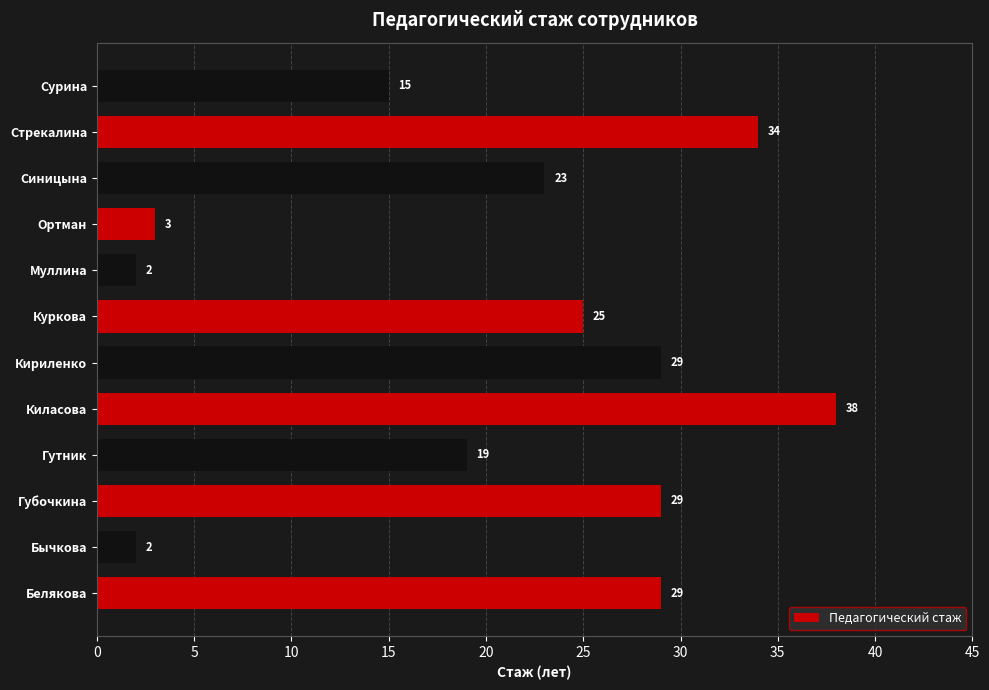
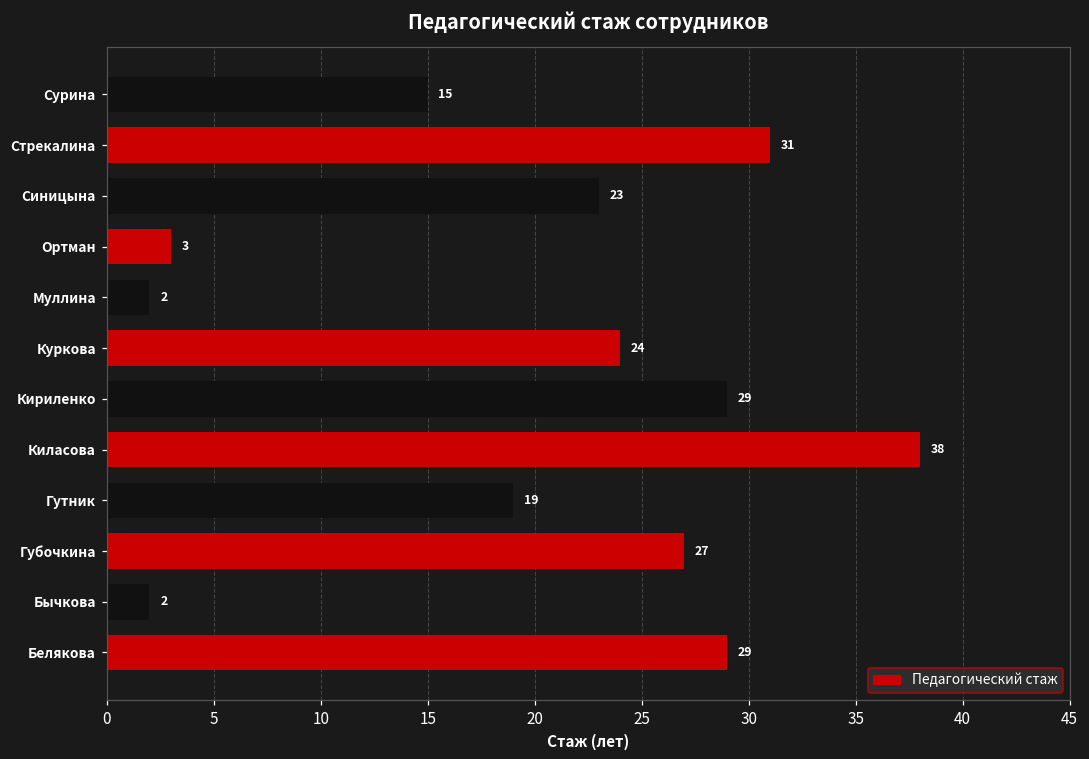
  {
    "Сурина": 15,
-   "Стрекалина": 34,
+   "Стрекалина": 31,
    "Синицына": 23,
    "Ортман": 3,
    "Муллина": 2,
-   "Куркова": 25,
+   "Куркова": 24,
    "Кириленко": 29,
    "Киласова": 38,
    "Гутник": 19,
-   "Губочкина": 29,
+   "Губочкина": 27,
    "Бычкова": 2,
    "Белякова": 29
  }
